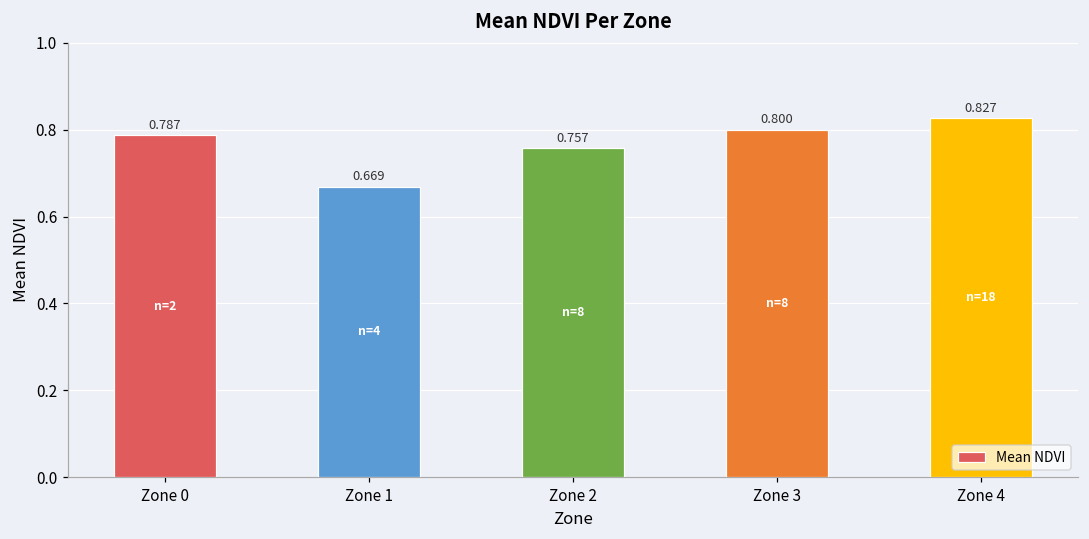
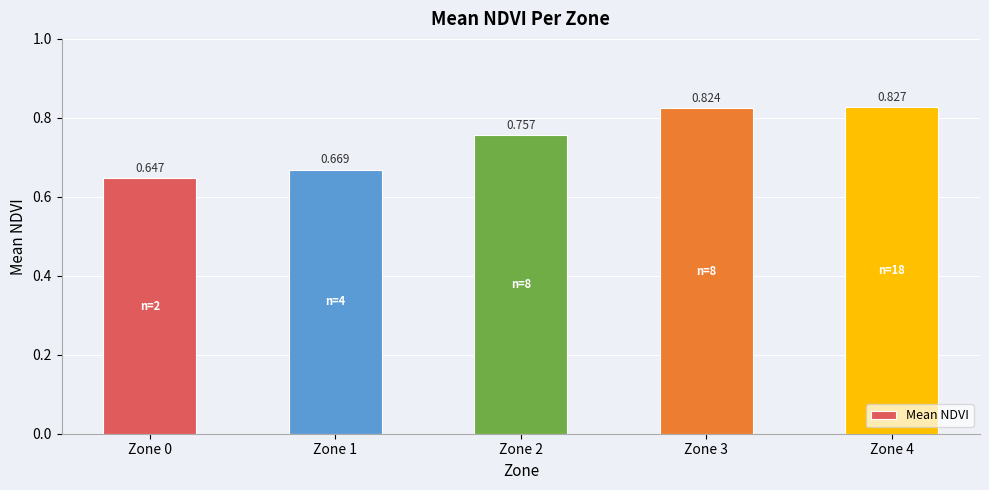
  {
-   "Zone 0": 0.787,
+   "Zone 0": 0.647,
    "Zone 1": 0.669,
    "Zone 2": 0.757,
-   "Zone 3": 0.800,
+   "Zone 3": 0.824,
    "Zone 4": 0.827
  }
